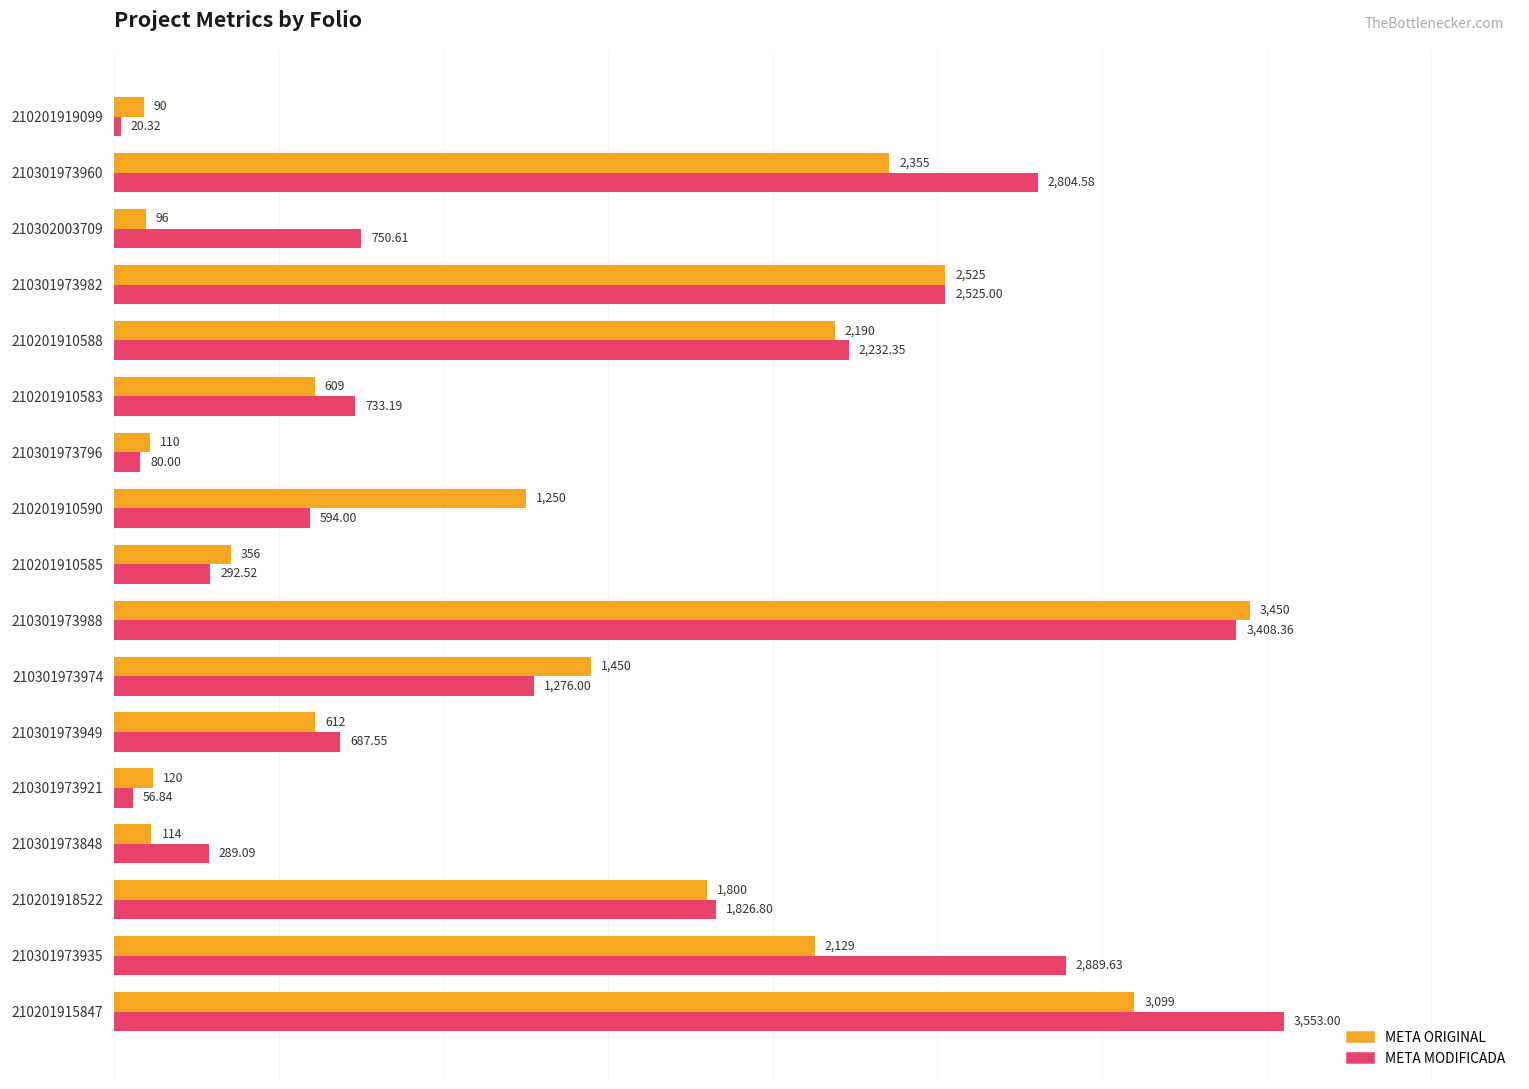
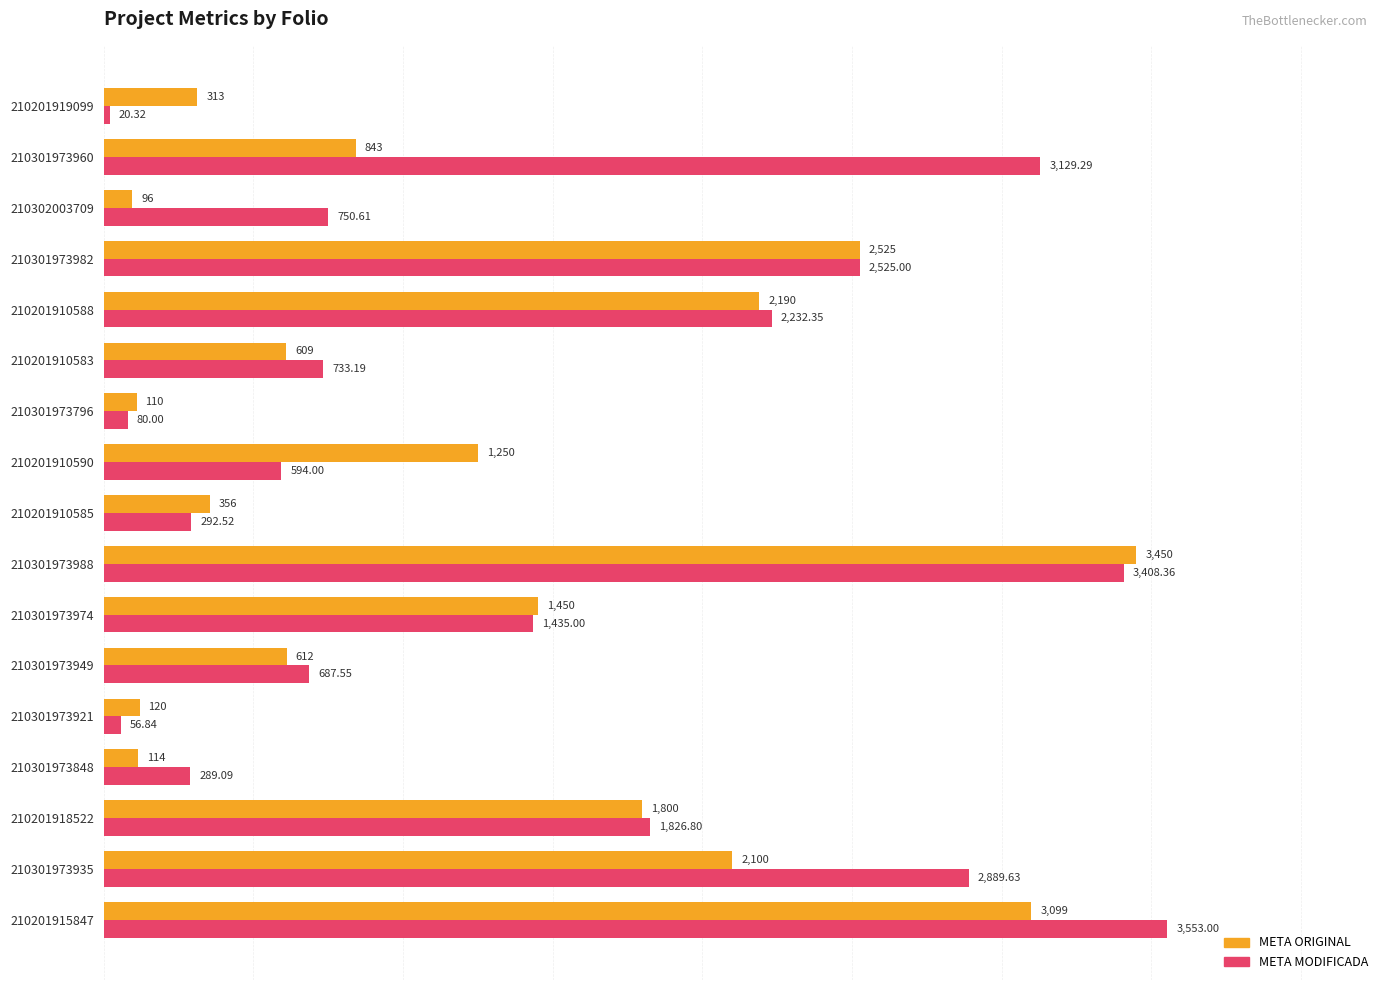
  {
    "META ORIGINAL": {
-     "210201919099": "90",
-     "210301973960": "2,355",
+     "210201919099": "313",
+     "210301973960": "843",
      "210302003709": "96",
      "210301973982": "2,525",
      "210201910588": "2,190",
      "210201910583": "609",
      "210301973796": "110",
      "210201910590": "1,250",
      "210201910585": "356",
      "210301973988": "3,450",
      "210301973974": "1,450",
      "210301973949": "612",
      "210301973921": "120",
      "210301973848": "114",
      "210201918522": "1,800",
-     "210301973935": "2,129",
+     "210301973935": "2,100",
      "210201915847": "3,099"
    },
    "META MODIFICADA": {
      "210201919099": "20.32",
-     "210301973960": "2,804.58",
+     "210301973960": "3,129.29",
      "210302003709": "750.61",
      "210301973982": "2,525.00",
      "210201910588": "2,232.35",
      "210201910583": "733.19",
      "210301973796": "80.00",
      "210201910590": "594.00",
      "210201910585": "292.52",
      "210301973988": "3,408.36",
-     "210301973974": "1,276.00",
+     "210301973974": "1,435.00",
      "210301973949": "687.55",
      "210301973921": "56.84",
      "210301973848": "289.09",
      "210201918522": "1,826.80",
      "210301973935": "2,889.63",
      "210201915847": "3,553.00"
    }
  }
